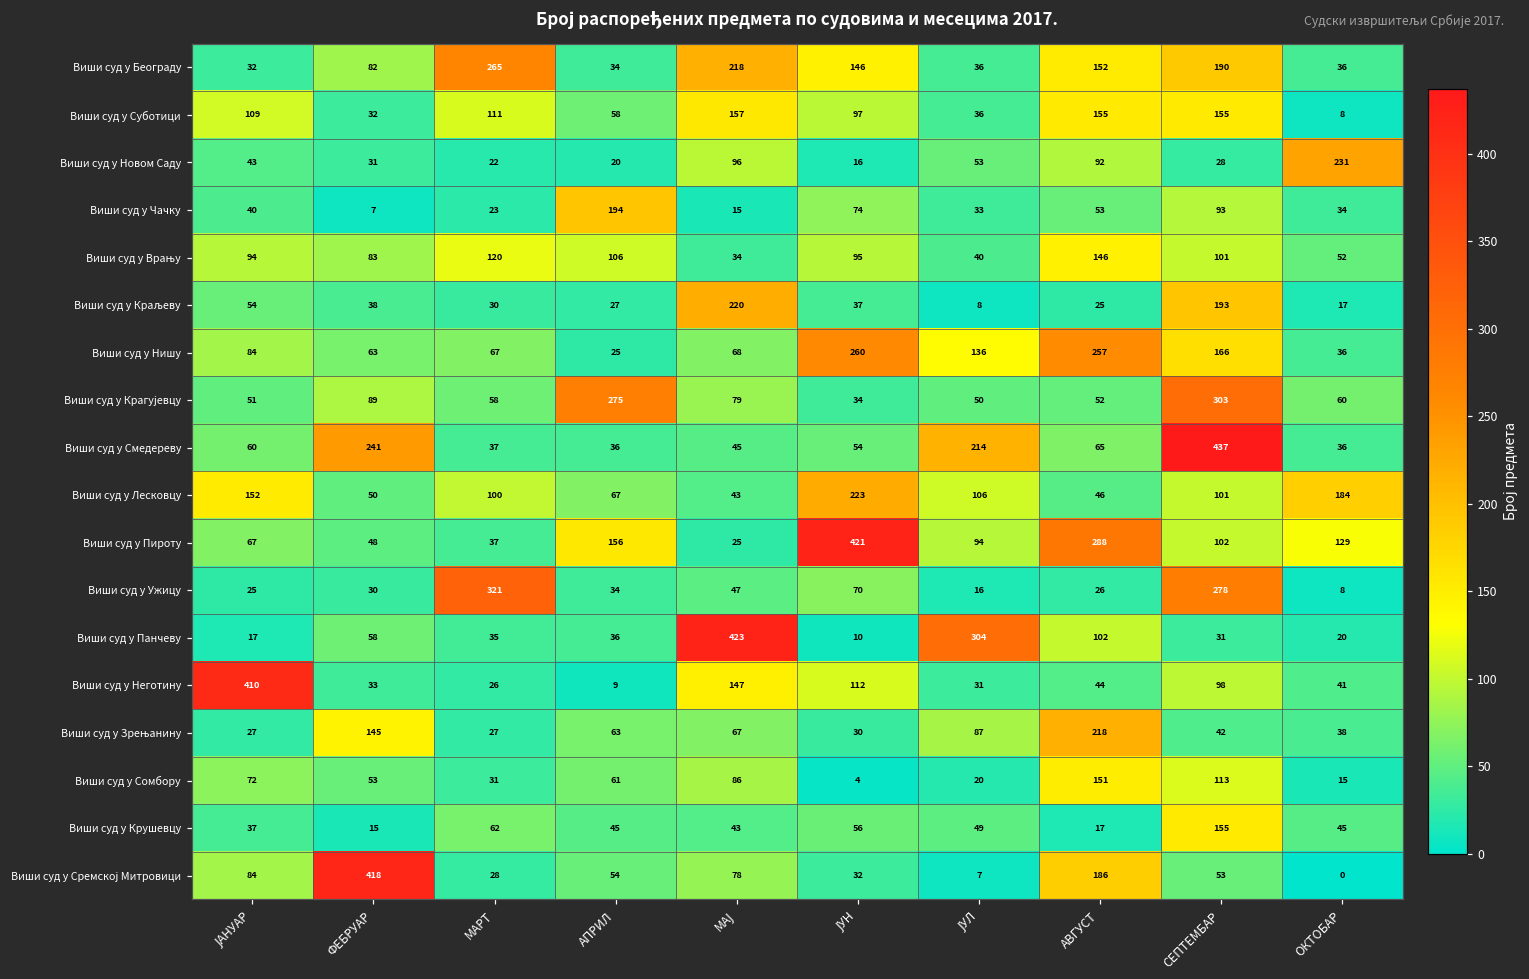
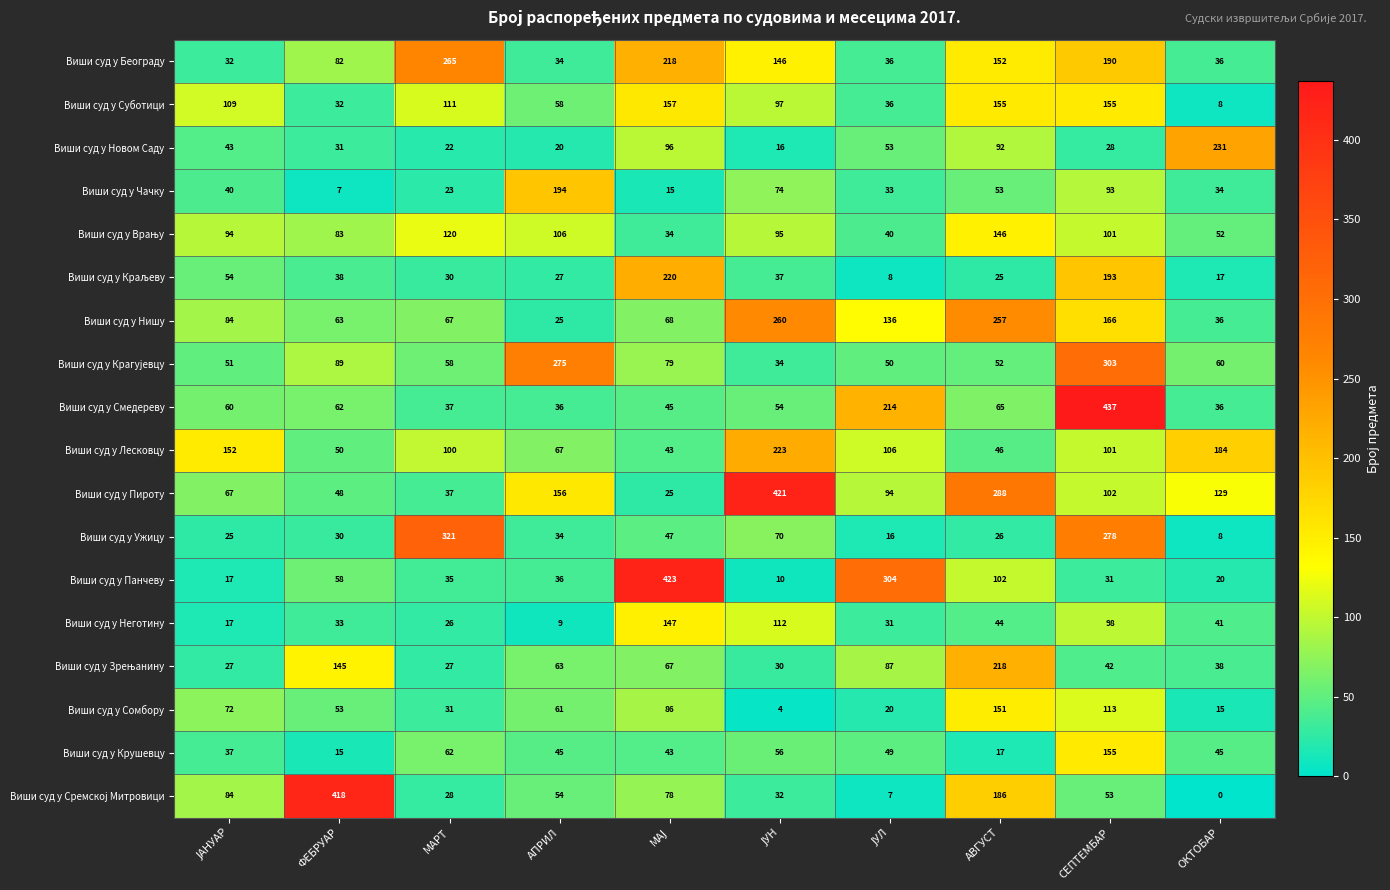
  {
    "Виши суд у Београду": {
      "ЈАНУАР": 32,
      "ФЕБРУАР": 82,
      "МАРТ": 265,
      "АПРИЛ": 34,
      "МАЈ": 218,
      "ЈУН": 146,
      "ЈУЛ": 36,
      "АВГУСТ": 152,
      "СЕПТЕМБАР": 190,
      "ОКТОБАР": 36
    },
    "Виши суд у Суботици": {
      "ЈАНУАР": 109,
      "ФЕБРУАР": 32,
      "МАРТ": 111,
      "АПРИЛ": 58,
      "МАЈ": 157,
      "ЈУН": 97,
      "ЈУЛ": 36,
      "АВГУСТ": 155,
      "СЕПТЕМБАР": 155,
      "ОКТОБАР": 8
    },
    "Виши суд у Новом Саду": {
      "ЈАНУАР": 43,
      "ФЕБРУАР": 31,
      "МАРТ": 22,
      "АПРИЛ": 20,
      "МАЈ": 96,
      "ЈУН": 16,
      "ЈУЛ": 53,
      "АВГУСТ": 92,
      "СЕПТЕМБАР": 28,
      "ОКТОБАР": 231
    },
    "Виши суд у Чачку": {
      "ЈАНУАР": 40,
      "ФЕБРУАР": 7,
      "МАРТ": 23,
      "АПРИЛ": 194,
      "МАЈ": 15,
      "ЈУН": 74,
      "ЈУЛ": 33,
      "АВГУСТ": 53,
      "СЕПТЕМБАР": 93,
      "ОКТОБАР": 34
    },
    "Виши суд у Врању": {
      "ЈАНУАР": 94,
      "ФЕБРУАР": 83,
      "МАРТ": 120,
      "АПРИЛ": 106,
      "МАЈ": 34,
      "ЈУН": 95,
      "ЈУЛ": 40,
      "АВГУСТ": 146,
      "СЕПТЕМБАР": 101,
      "ОКТОБАР": 52
    },
    "Виши суд у Краљеву": {
      "ЈАНУАР": 54,
      "ФЕБРУАР": 38,
      "МАРТ": 30,
      "АПРИЛ": 27,
      "МАЈ": 220,
      "ЈУН": 37,
      "ЈУЛ": 8,
      "АВГУСТ": 25,
      "СЕПТЕМБАР": 193,
      "ОКТОБАР": 17
    },
    "Виши суд у Нишу": {
      "ЈАНУАР": 84,
      "ФЕБРУАР": 63,
      "МАРТ": 67,
      "АПРИЛ": 25,
      "МАЈ": 68,
      "ЈУН": 260,
      "ЈУЛ": 136,
      "АВГУСТ": 257,
      "СЕПТЕМБАР": 166,
      "ОКТОБАР": 36
    },
    "Виши суд у Крагујевцу": {
      "ЈАНУАР": 51,
      "ФЕБРУАР": 89,
      "МАРТ": 58,
      "АПРИЛ": 275,
      "МАЈ": 79,
      "ЈУН": 34,
      "ЈУЛ": 50,
      "АВГУСТ": 52,
      "СЕПТЕМБАР": 303,
      "ОКТОБАР": 60
    },
    "Виши суд у Смедереву": {
      "ЈАНУАР": 60,
-     "ФЕБРУАР": 241,
+     "ФЕБРУАР": 62,
      "МАРТ": 37,
      "АПРИЛ": 36,
      "МАЈ": 45,
      "ЈУН": 54,
      "ЈУЛ": 214,
      "АВГУСТ": 65,
      "СЕПТЕМБАР": 437,
      "ОКТОБАР": 36
    },
    "Виши суд у Лесковцу": {
      "ЈАНУАР": 152,
      "ФЕБРУАР": 50,
      "МАРТ": 100,
      "АПРИЛ": 67,
      "МАЈ": 43,
      "ЈУН": 223,
      "ЈУЛ": 106,
      "АВГУСТ": 46,
      "СЕПТЕМБАР": 101,
      "ОКТОБАР": 184
    },
    "Виши суд у Пироту": {
      "ЈАНУАР": 67,
      "ФЕБРУАР": 48,
      "МАРТ": 37,
      "АПРИЛ": 156,
      "МАЈ": 25,
      "ЈУН": 421,
      "ЈУЛ": 94,
      "АВГУСТ": 288,
      "СЕПТЕМБАР": 102,
      "ОКТОБАР": 129
    },
    "Виши суд у Ужицу": {
      "ЈАНУАР": 25,
      "ФЕБРУАР": 30,
      "МАРТ": 321,
      "АПРИЛ": 34,
      "МАЈ": 47,
      "ЈУН": 70,
      "ЈУЛ": 16,
      "АВГУСТ": 26,
      "СЕПТЕМБАР": 278,
      "ОКТОБАР": 8
    },
    "Виши суд у Панчеву": {
      "ЈАНУАР": 17,
      "ФЕБРУАР": 58,
      "МАРТ": 35,
      "АПРИЛ": 36,
      "МАЈ": 423,
      "ЈУН": 10,
      "ЈУЛ": 304,
      "АВГУСТ": 102,
      "СЕПТЕМБАР": 31,
      "ОКТОБАР": 20
    },
    "Виши суд у Неготину": {
-     "ЈАНУАР": 410,
+     "ЈАНУАР": 17,
      "ФЕБРУАР": 33,
      "МАРТ": 26,
      "АПРИЛ": 9,
      "МАЈ": 147,
      "ЈУН": 112,
      "ЈУЛ": 31,
      "АВГУСТ": 44,
      "СЕПТЕМБАР": 98,
      "ОКТОБАР": 41
    },
    "Виши суд у Зрењанину": {
      "ЈАНУАР": 27,
      "ФЕБРУАР": 145,
      "МАРТ": 27,
      "АПРИЛ": 63,
      "МАЈ": 67,
      "ЈУН": 30,
      "ЈУЛ": 87,
      "АВГУСТ": 218,
      "СЕПТЕМБАР": 42,
      "ОКТОБАР": 38
    },
    "Виши суд у Сомбору": {
      "ЈАНУАР": 72,
      "ФЕБРУАР": 53,
      "МАРТ": 31,
      "АПРИЛ": 61,
      "МАЈ": 86,
      "ЈУН": 4,
      "ЈУЛ": 20,
      "АВГУСТ": 151,
      "СЕПТЕМБАР": 113,
      "ОКТОБАР": 15
    },
    "Виши суд у Крушевцу": {
      "ЈАНУАР": 37,
      "ФЕБРУАР": 15,
      "МАРТ": 62,
      "АПРИЛ": 45,
      "МАЈ": 43,
      "ЈУН": 56,
      "ЈУЛ": 49,
      "АВГУСТ": 17,
      "СЕПТЕМБАР": 155,
      "ОКТОБАР": 45
    },
    "Виши суд у Сремској Митровици": {
      "ЈАНУАР": 84,
      "ФЕБРУАР": 418,
      "МАРТ": 28,
      "АПРИЛ": 54,
      "МАЈ": 78,
      "ЈУН": 32,
      "ЈУЛ": 7,
      "АВГУСТ": 186,
      "СЕПТЕМБАР": 53,
      "ОКТОБАР": 0
    }
  }
